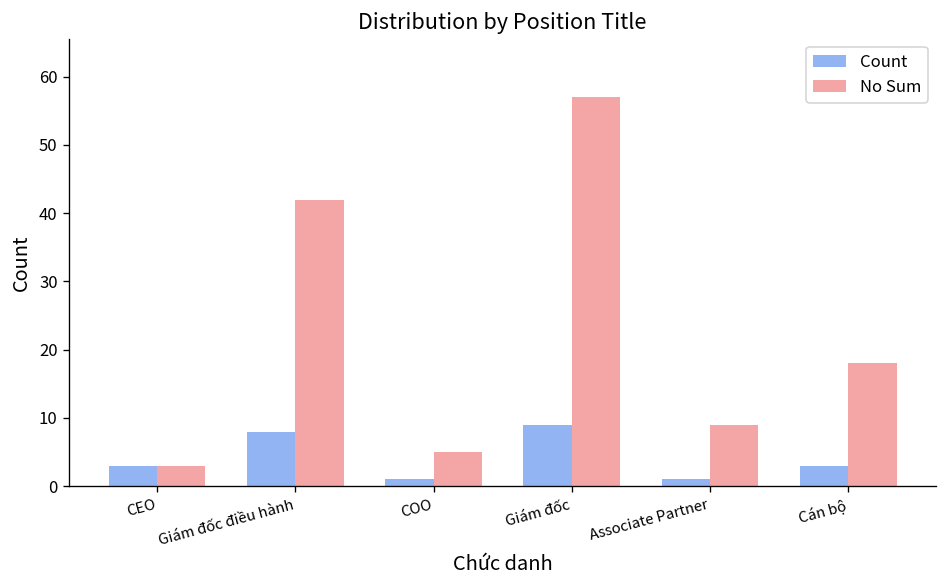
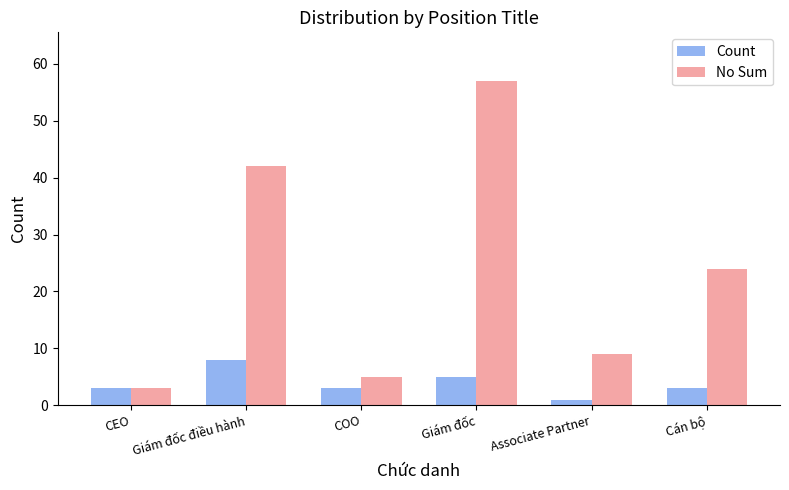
  {
    "Count": {
      "CEO": 3,
      "Giám đốc điều hành": 8,
-     "COO": 1,
-     "Giám đốc": 9,
+     "COO": 3,
+     "Giám đốc": 5,
      "Associate Partner": 1,
      "Cán bộ": 3
    },
    "No Sum": {
      "CEO": 3,
      "Giám đốc điều hành": 42,
      "COO": 5,
      "Giám đốc": 57,
      "Associate Partner": 9,
-     "Cán bộ": 18
+     "Cán bộ": 24
    }
  }
